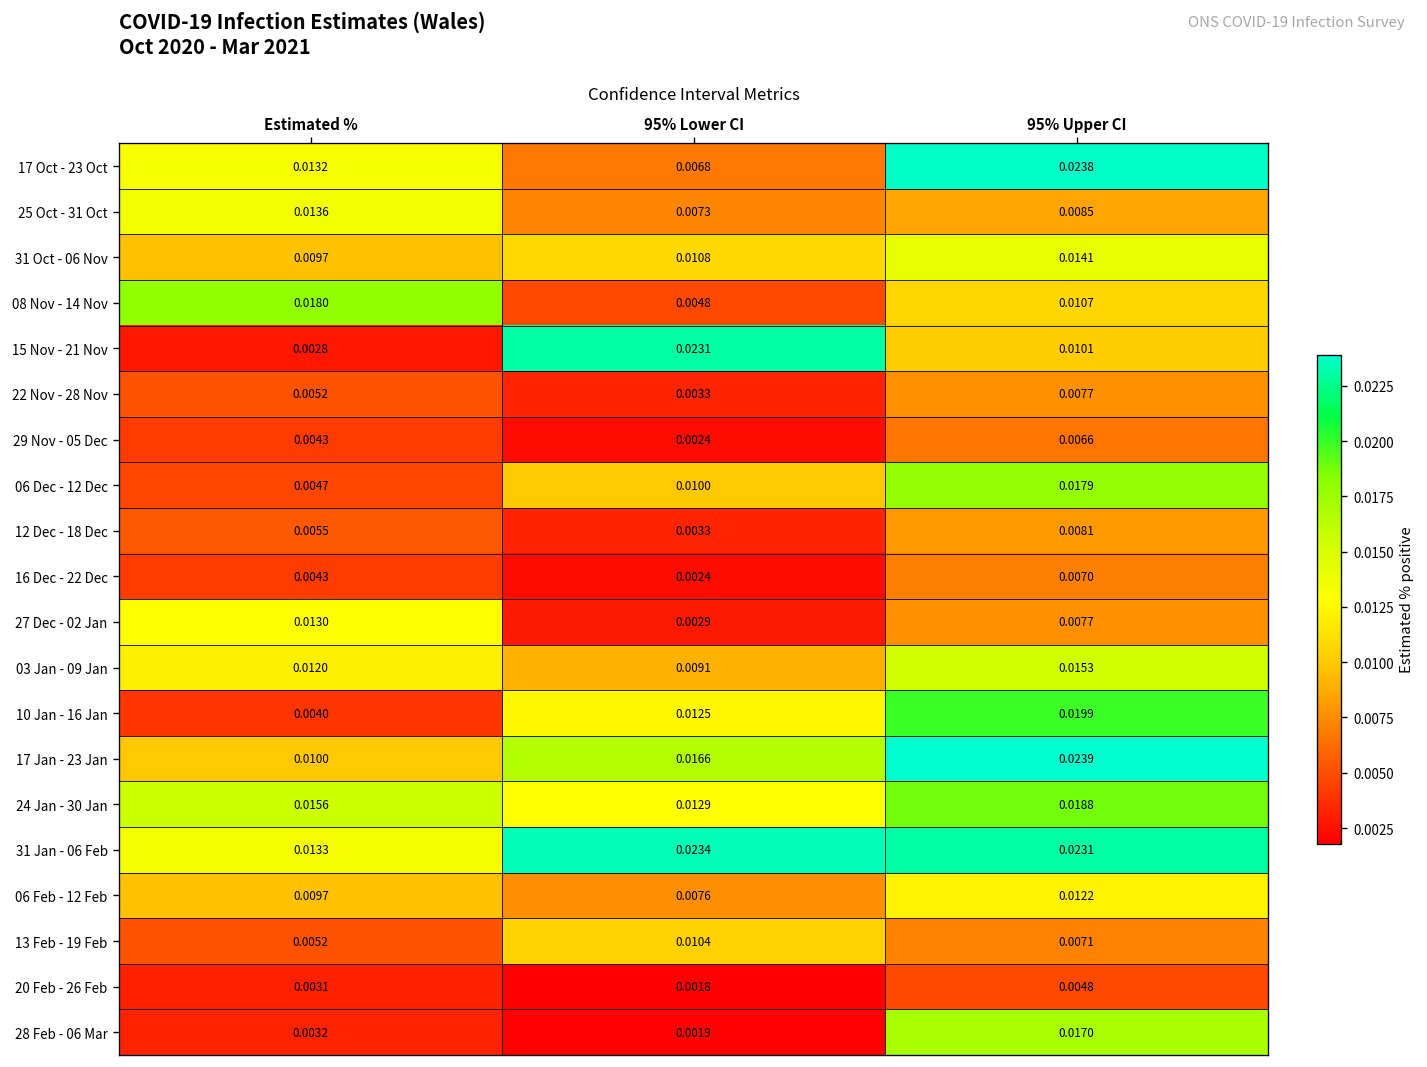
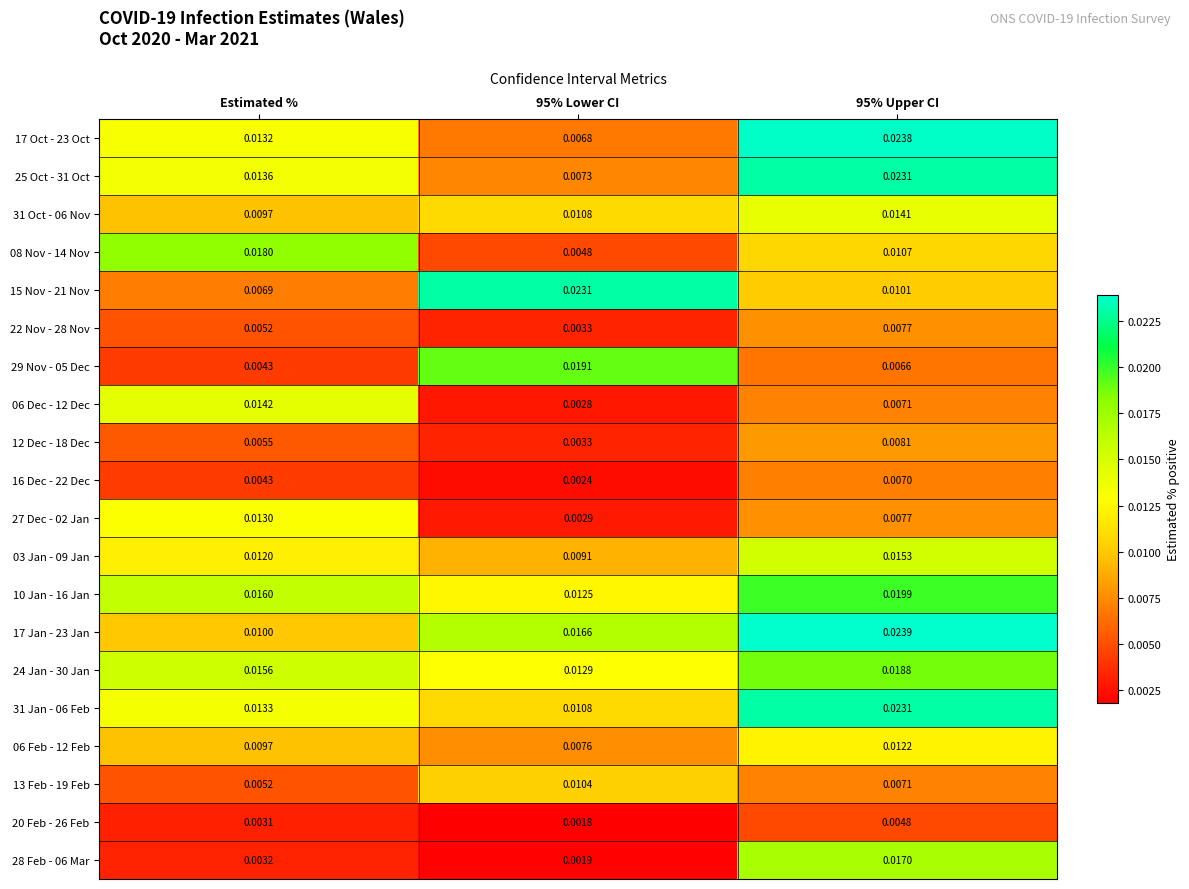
  {
    "17 Oct - 23 Oct": {
      "Estimated %": 0.0132,
      "95% Lower CI": 0.0068,
      "95% Upper CI": 0.0238
    },
    "25 Oct - 31 Oct": {
      "Estimated %": 0.0136,
      "95% Lower CI": 0.0073,
-     "95% Upper CI": 0.0085
+     "95% Upper CI": 0.0231
    },
    "31 Oct - 06 Nov": {
      "Estimated %": 0.0097,
      "95% Lower CI": 0.0108,
      "95% Upper CI": 0.0141
    },
    "08 Nov - 14 Nov": {
      "Estimated %": 0.0180,
      "95% Lower CI": 0.0048,
      "95% Upper CI": 0.0107
    },
    "15 Nov - 21 Nov": {
-     "Estimated %": 0.0028,
+     "Estimated %": 0.0069,
      "95% Lower CI": 0.0231,
      "95% Upper CI": 0.0101
    },
    "22 Nov - 28 Nov": {
      "Estimated %": 0.0052,
      "95% Lower CI": 0.0033,
      "95% Upper CI": 0.0077
    },
    "29 Nov - 05 Dec": {
      "Estimated %": 0.0043,
-     "95% Lower CI": 0.0024,
+     "95% Lower CI": 0.0191,
      "95% Upper CI": 0.0066
    },
    "06 Dec - 12 Dec": {
-     "Estimated %": 0.0047,
-     "95% Lower CI": 0.0100,
-     "95% Upper CI": 0.0179
+     "Estimated %": 0.0142,
+     "95% Lower CI": 0.0028,
+     "95% Upper CI": 0.0071
    },
    "12 Dec - 18 Dec": {
      "Estimated %": 0.0055,
      "95% Lower CI": 0.0033,
      "95% Upper CI": 0.0081
    },
    "16 Dec - 22 Dec": {
      "Estimated %": 0.0043,
      "95% Lower CI": 0.0024,
      "95% Upper CI": 0.0070
    },
    "27 Dec - 02 Jan": {
      "Estimated %": 0.0130,
      "95% Lower CI": 0.0029,
      "95% Upper CI": 0.0077
    },
    "03 Jan - 09 Jan": {
      "Estimated %": 0.0120,
      "95% Lower CI": 0.0091,
      "95% Upper CI": 0.0153
    },
    "10 Jan - 16 Jan": {
-     "Estimated %": 0.0040,
+     "Estimated %": 0.0160,
      "95% Lower CI": 0.0125,
      "95% Upper CI": 0.0199
    },
    "17 Jan - 23 Jan": {
      "Estimated %": 0.0100,
      "95% Lower CI": 0.0166,
      "95% Upper CI": 0.0239
    },
    "24 Jan - 30 Jan": {
      "Estimated %": 0.0156,
      "95% Lower CI": 0.0129,
      "95% Upper CI": 0.0188
    },
    "31 Jan - 06 Feb": {
      "Estimated %": 0.0133,
-     "95% Lower CI": 0.0234,
+     "95% Lower CI": 0.0108,
      "95% Upper CI": 0.0231
    },
    "06 Feb - 12 Feb": {
      "Estimated %": 0.0097,
      "95% Lower CI": 0.0076,
      "95% Upper CI": 0.0122
    },
    "13 Feb - 19 Feb": {
      "Estimated %": 0.0052,
      "95% Lower CI": 0.0104,
      "95% Upper CI": 0.0071
    },
    "20 Feb - 26 Feb": {
      "Estimated %": 0.0031,
      "95% Lower CI": 0.0018,
      "95% Upper CI": 0.0048
    },
    "28 Feb - 06 Mar": {
      "Estimated %": 0.0032,
      "95% Lower CI": 0.0019,
      "95% Upper CI": 0.0170
    }
  }
